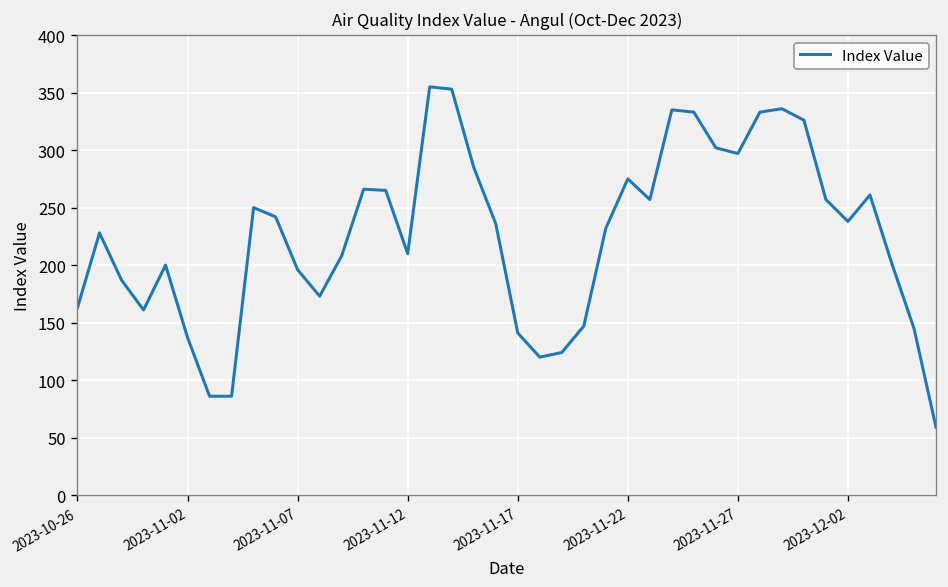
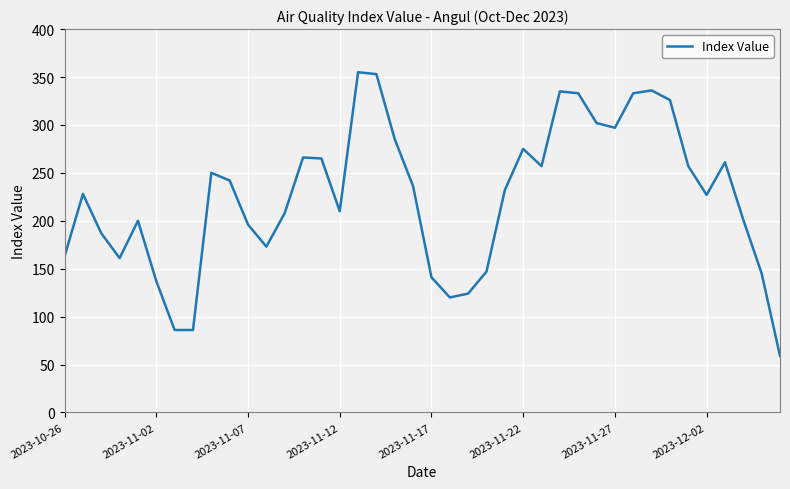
  {
    "2023-10-26": 160,
    "2023-11-02": 140,
    "2023-11-07": 200,
    "2023-11-12": 210,
    "2023-11-17": 140,
    "2023-11-22": 280,
    "2023-11-27": 300,
-   "2023-12-02": 240
+   "2023-12-02": 230
  }
